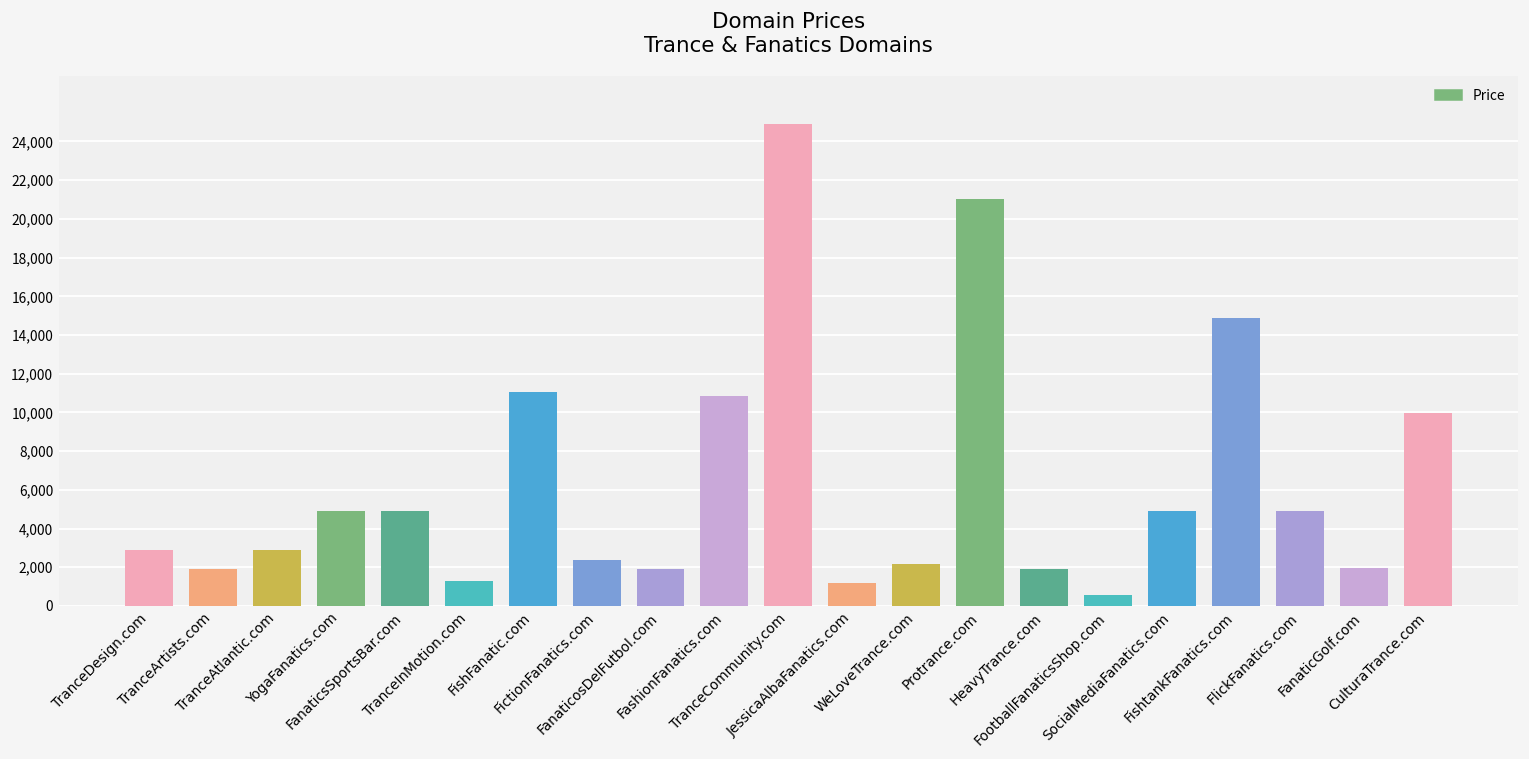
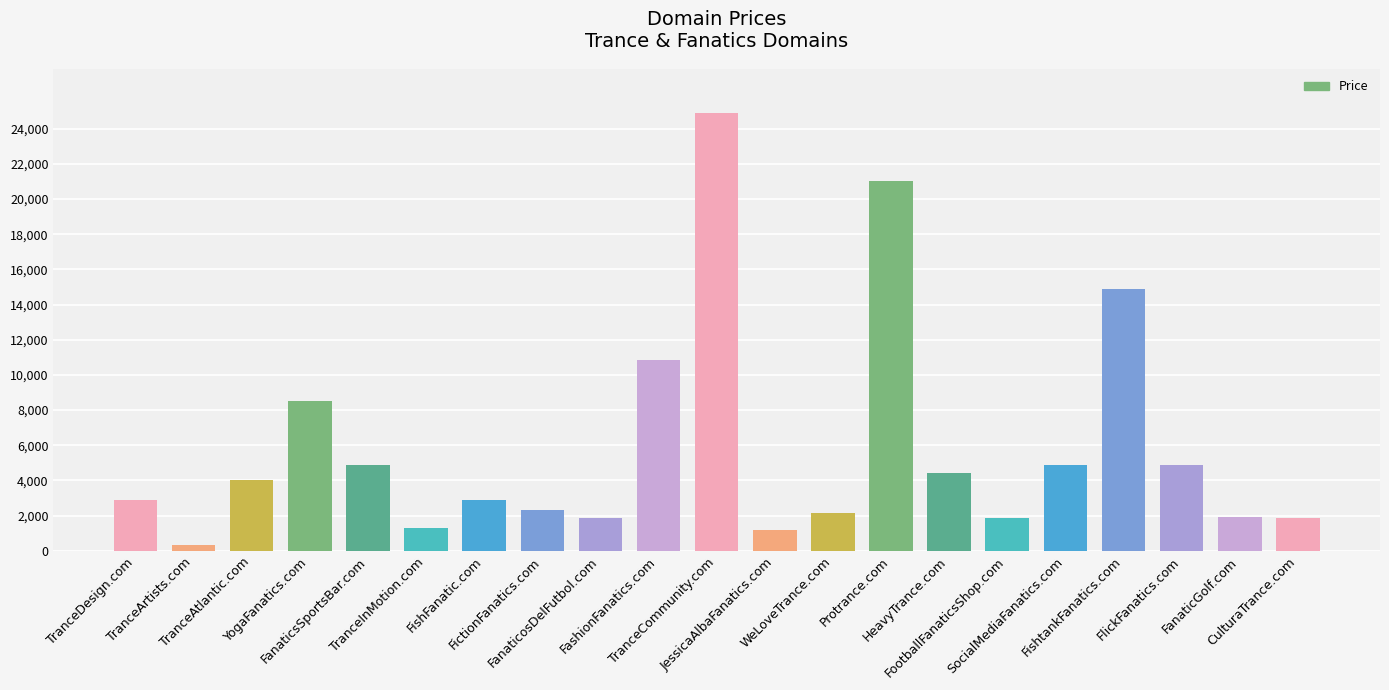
  {
    "TranceDesign.com": "2,900",
-   "TranceArtists.com": "1,900",
-   "TranceAtlantic.com": "2,900",
-   "YogaFanatics.com": "4,900",
+   "TranceArtists.com": "400",
+   "TranceAtlantic.com": "4,100",
+   "YogaFanatics.com": "8,500",
    "FanaticsSportsBar.com": "4,900",
    "TranceInMotion.com": "1,300",
-   "FishFanatic.com": "11,100",
+   "FishFanatic.com": "2,900",
    "FictionFanatics.com": "2,400",
    "FanaticosDelFutbol.com": "1,900",
    "FashionFanatics.com": "10,800",
    "TranceCommunity.com": "24,900",
    "JessicaAlbaFanatics.com": "1,200",
    "WeLoveTrance.com": "2,200",
    "Protrance.com": "21,000",
-   "HeavyTrance.com": "1,900",
-   "FootballFanaticsShop.com": "600",
+   "HeavyTrance.com": "4,400",
+   "FootballFanaticsShop.com": "1,900",
    "SocialMediaFanatics.com": "4,900",
    "FishtankFanatics.com": "14,900",
    "FlickFanatics.com": "4,900",
    "FanaticGolf.com": "1,900",
-   "CulturaTrance.com": "10,000"
+   "CulturaTrance.com": "1,900"
  }
